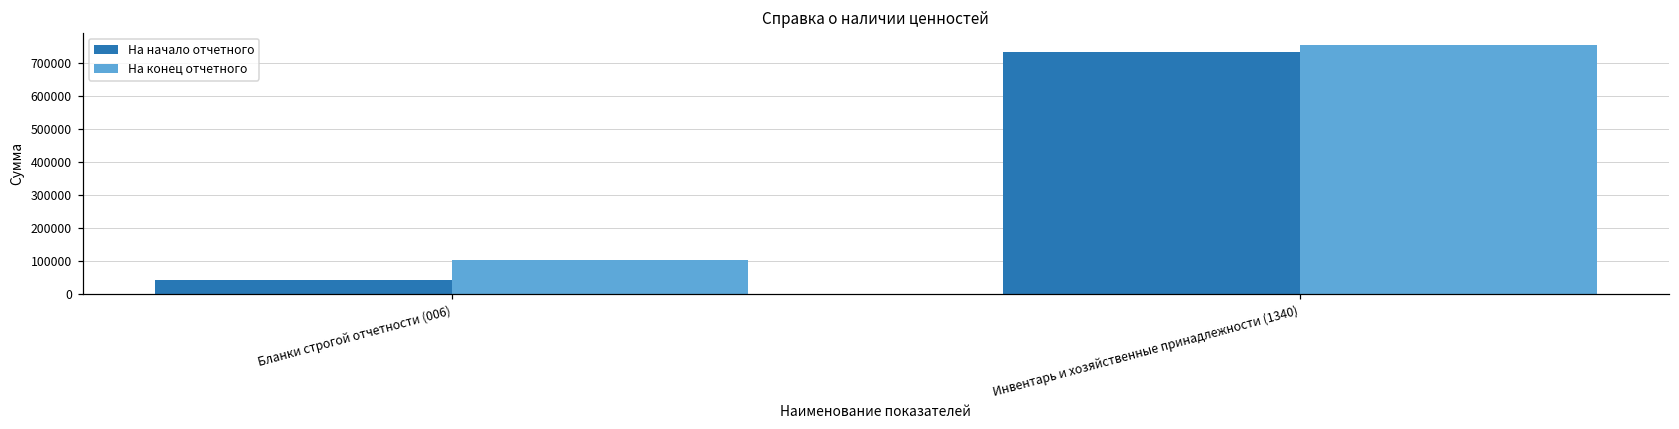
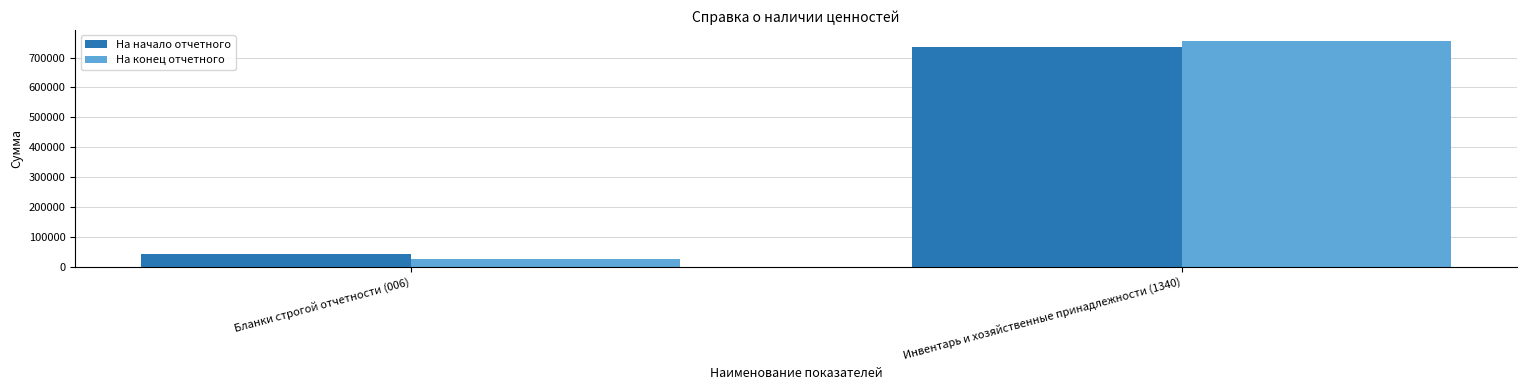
  {
    "На начало отчетного": {
      "Бланки строгой отчетности (006)": 40000,
      "Инвентарь и хозяйственные принадлежности (1340)": 740000
    },
    "На конец отчетного": {
-     "Бланки строгой отчетности (006)": 100000,
+     "Бланки строгой отчетности (006)": 30000,
      "Инвентарь и хозяйственные принадлежности (1340)": 750000
    }
  }
